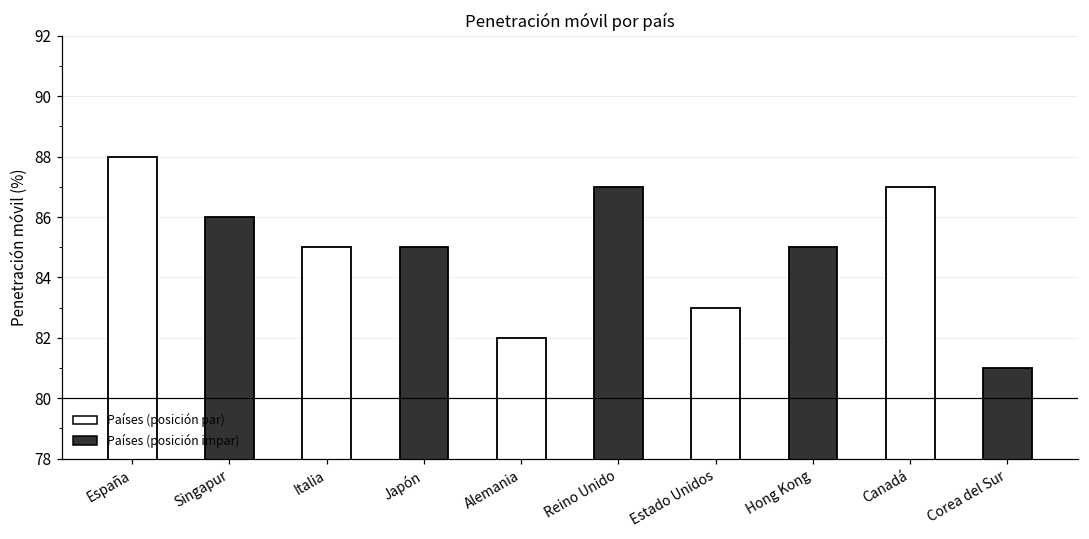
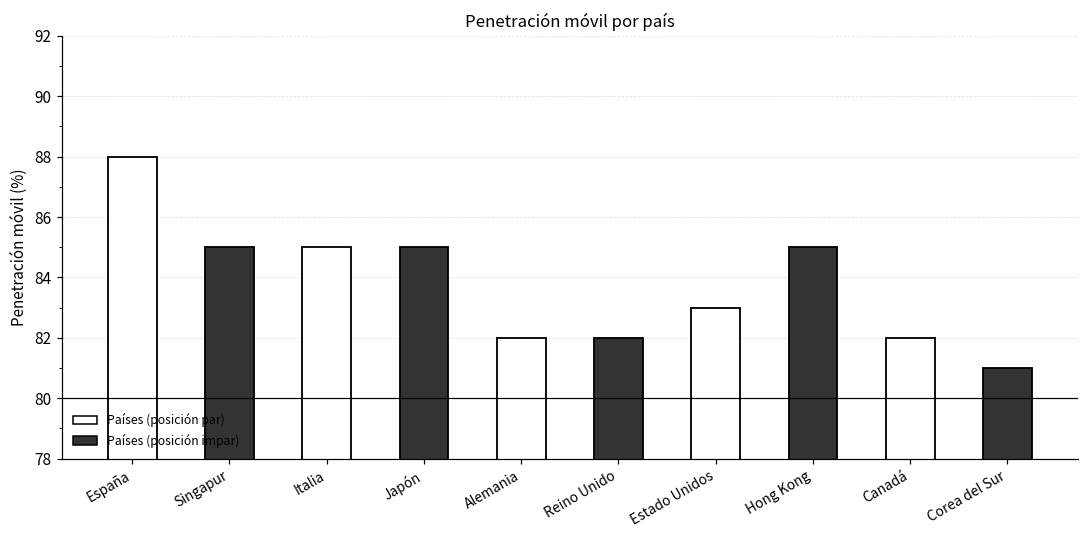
  {
    "España": 88,
-   "Singapur": 86,
+   "Singapur": 85,
    "Italia": 85,
    "Japón": 85,
    "Alemania": 82,
-   "Reino Unido": 87,
+   "Reino Unido": 82,
    "Estado Unidos": 83,
    "Hong Kong": 85,
-   "Canadá": 87,
+   "Canadá": 82,
    "Corea del Sur": 81
  }
